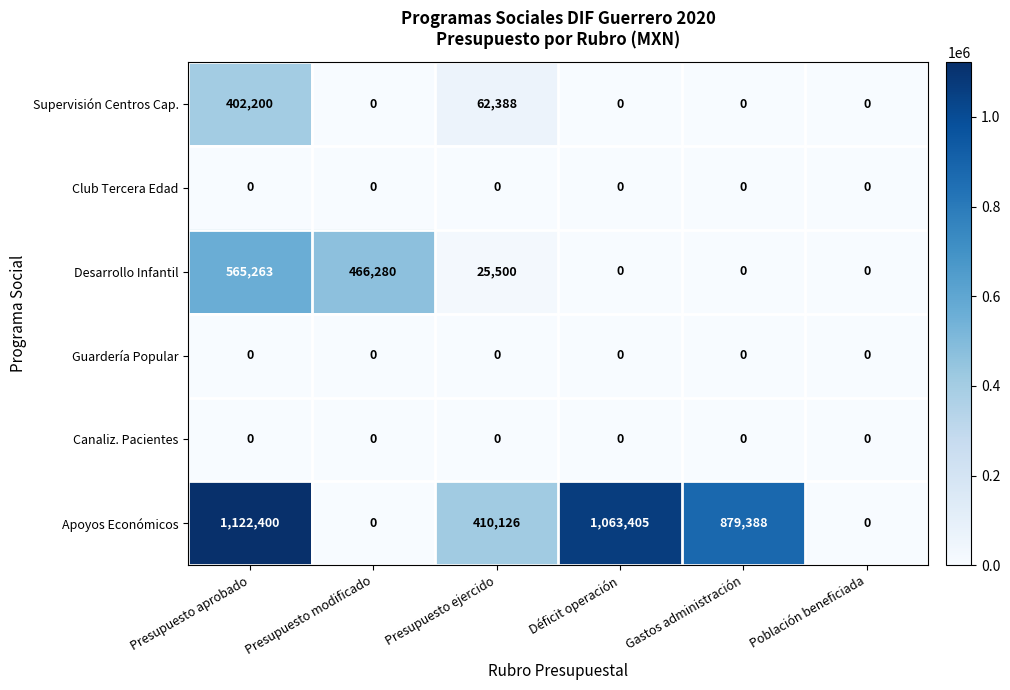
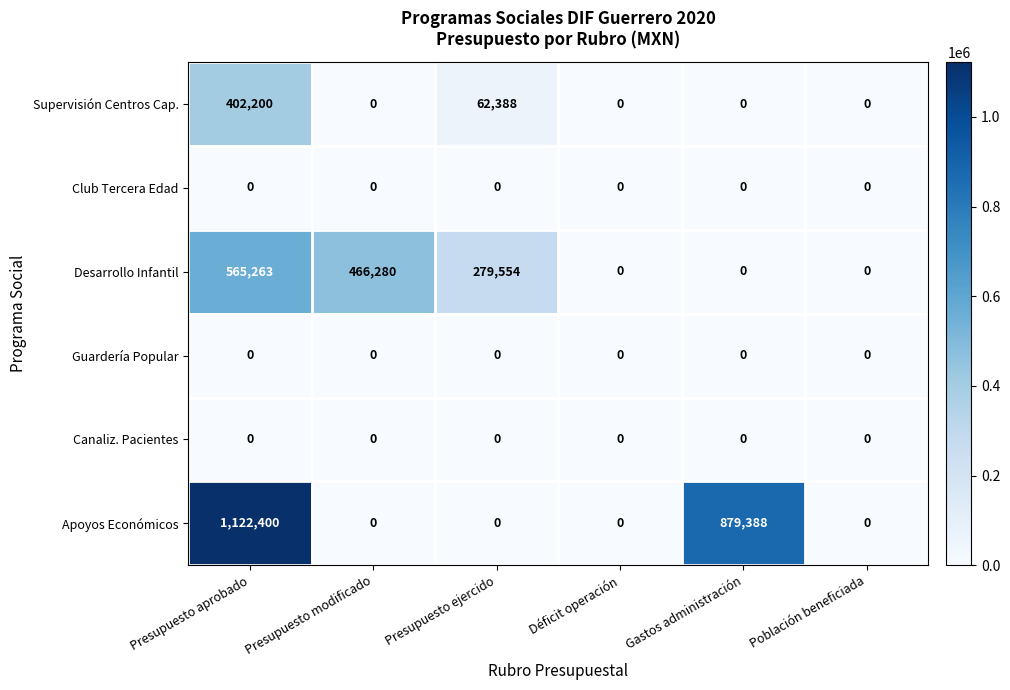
  {
    "Supervisión Centros Cap.": {
      "Presupuesto aprobado": "402,200",
      "Presupuesto modificado": "0",
      "Presupuesto ejercido": "62,388",
      "Déficit operación": "0",
      "Gastos administración": "0",
      "Población beneficiada": "0"
    },
    "Club Tercera Edad": {
      "Presupuesto aprobado": "0",
      "Presupuesto modificado": "0",
      "Presupuesto ejercido": "0",
      "Déficit operación": "0",
      "Gastos administración": "0",
      "Población beneficiada": "0"
    },
    "Desarrollo Infantil": {
      "Presupuesto aprobado": "565,263",
      "Presupuesto modificado": "466,280",
-     "Presupuesto ejercido": "25,500",
+     "Presupuesto ejercido": "279,554",
      "Déficit operación": "0",
      "Gastos administración": "0",
      "Población beneficiada": "0"
    },
    "Guardería Popular": {
      "Presupuesto aprobado": "0",
      "Presupuesto modificado": "0",
      "Presupuesto ejercido": "0",
      "Déficit operación": "0",
      "Gastos administración": "0",
      "Población beneficiada": "0"
    },
    "Canaliz. Pacientes": {
      "Presupuesto aprobado": "0",
      "Presupuesto modificado": "0",
      "Presupuesto ejercido": "0",
      "Déficit operación": "0",
      "Gastos administración": "0",
      "Población beneficiada": "0"
    },
    "Apoyos Económicos": {
      "Presupuesto aprobado": "1,122,400",
      "Presupuesto modificado": "0",
-     "Presupuesto ejercido": "410,126",
-     "Déficit operación": "1,063,405",
+     "Presupuesto ejercido": "0",
+     "Déficit operación": "0",
      "Gastos administración": "879,388",
      "Población beneficiada": "0"
    }
  }
